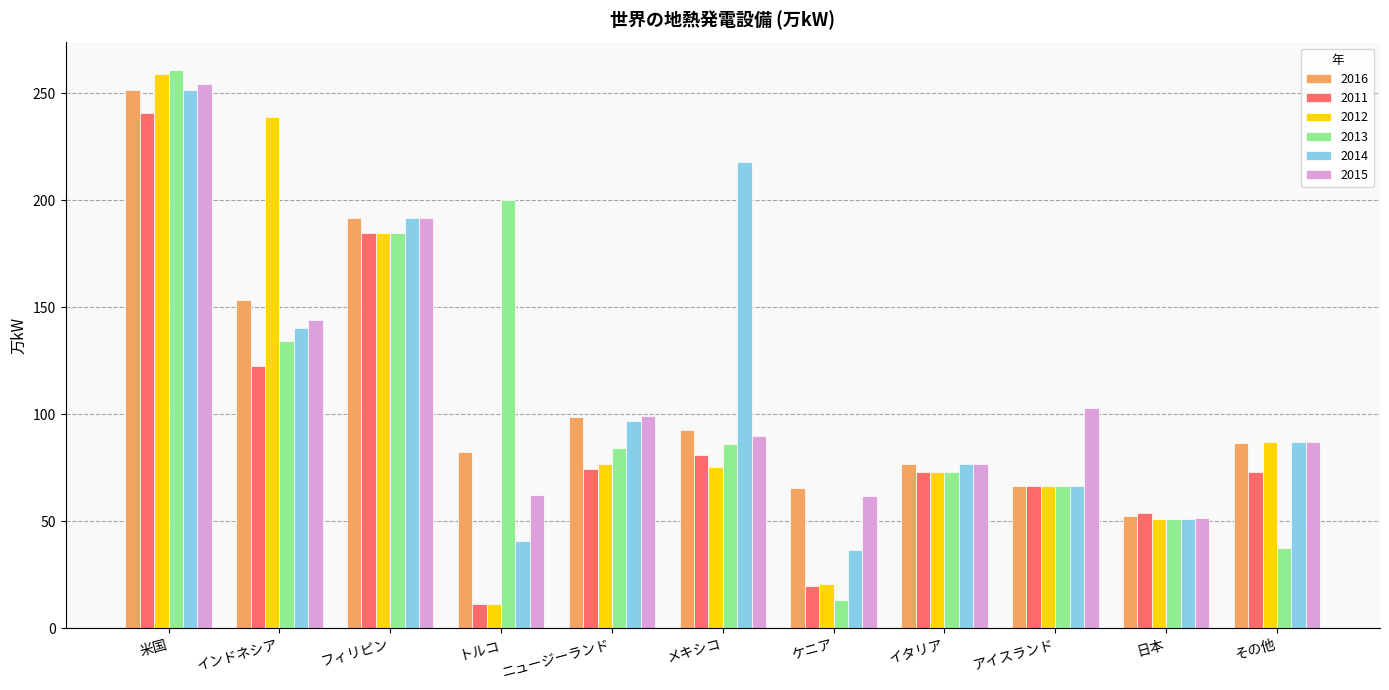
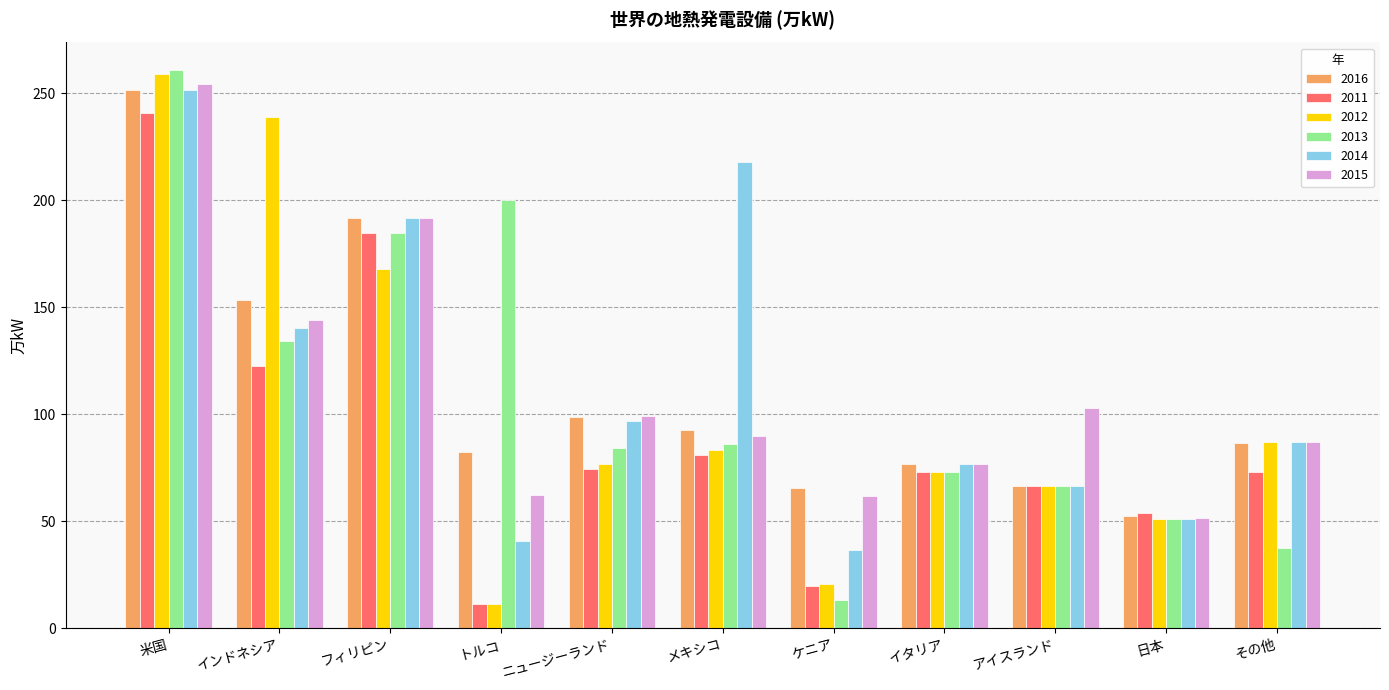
  {
    "2012": {
      "米国": 259,
      "インドネシア": 239,
-     "フィリピン": 185,
+     "フィリピン": 168,
      "トルコ": 11,
      "ニュージーランド": 77,
-     "メキシコ": 76,
+     "メキシコ": 83,
      "ケニア": 21,
      "イタリア": 73,
      "アイスランド": 67,
      "日本": 51,
      "その他": 87
    },
    "2013": {
      "米国": 261,
      "インドネシア": 134,
      "フィリピン": 185,
      "トルコ": 200,
      "ニュージーランド": 84,
      "メキシコ": 86,
      "ケニア": 13,
      "イタリア": 73,
      "アイスランド": 67,
      "日本": 51,
      "その他": 38
    },
    "2014": {
      "米国": 251,
      "インドネシア": 140,
      "フィリピン": 192,
      "トルコ": 41,
      "ニュージーランド": 97,
      "メキシコ": 218,
      "ケニア": 37,
      "イタリア": 77,
      "アイスランド": 67,
      "日本": 51,
      "その他": 87
    },
    "2015": {
      "米国": 254,
      "インドネシア": 144,
      "フィリピン": 192,
      "トルコ": 62,
      "ニュージーランド": 99,
      "メキシコ": 90,
      "ケニア": 62,
      "イタリア": 77,
      "アイスランド": 103,
      "日本": 52,
      "その他": 87
    }
  }
